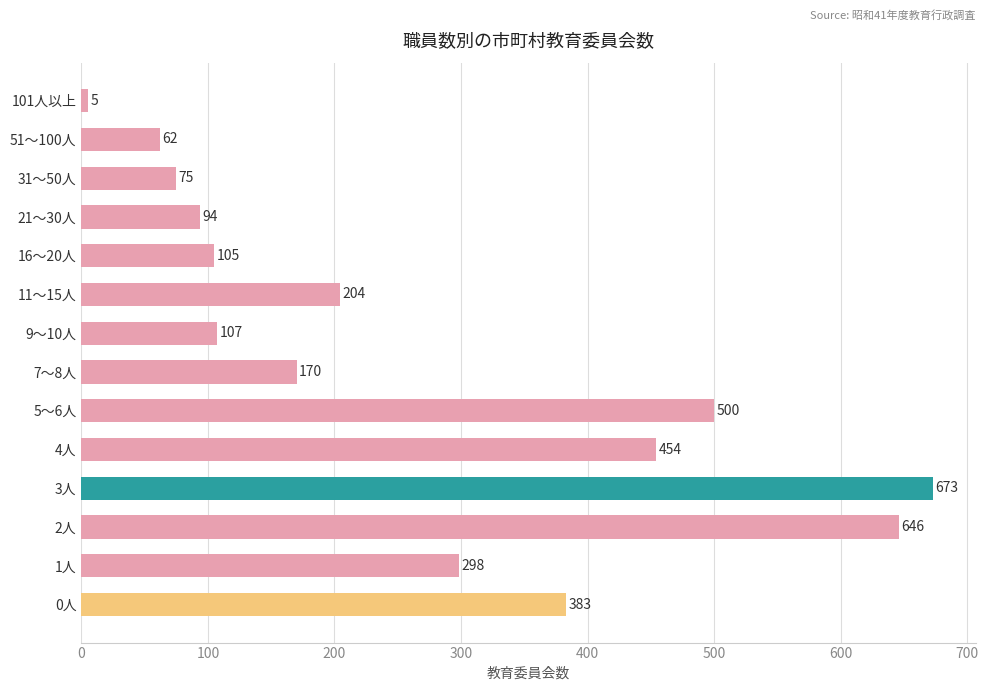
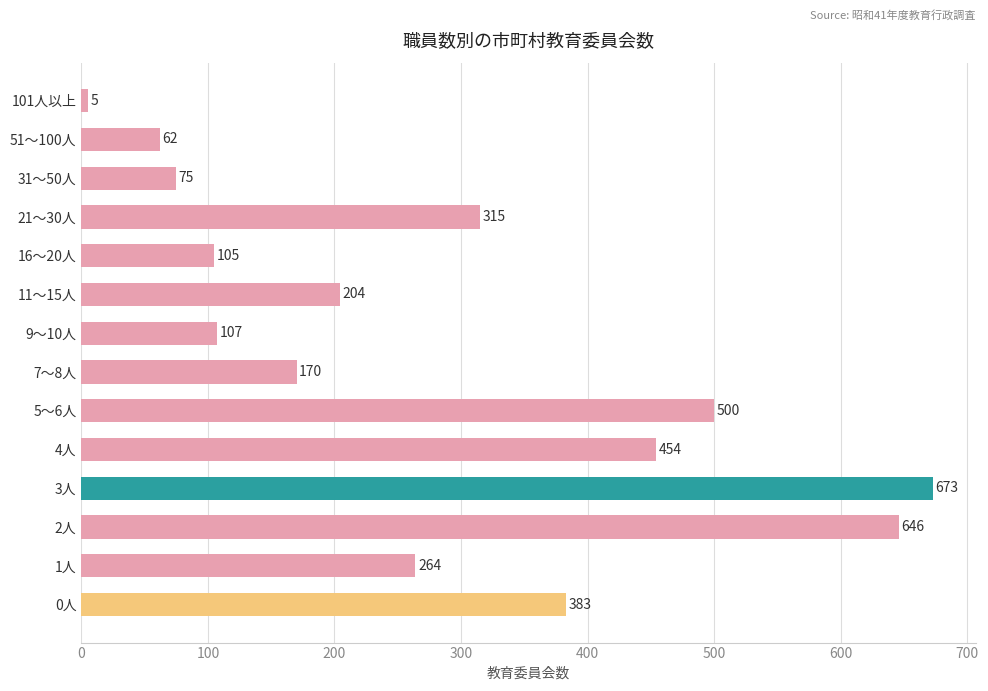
  {
    "101人以上": 5,
    "51～100人": 62,
    "31～50人": 75,
-   "21～30人": 94,
+   "21～30人": 315,
    "16～20人": 105,
    "11～15人": 204,
    "9～10人": 107,
    "7～8人": 170,
    "5～6人": 500,
    "4人": 454,
    "3人": 673,
    "2人": 646,
-   "1人": 298,
+   "1人": 264,
    "0人": 383
  }
